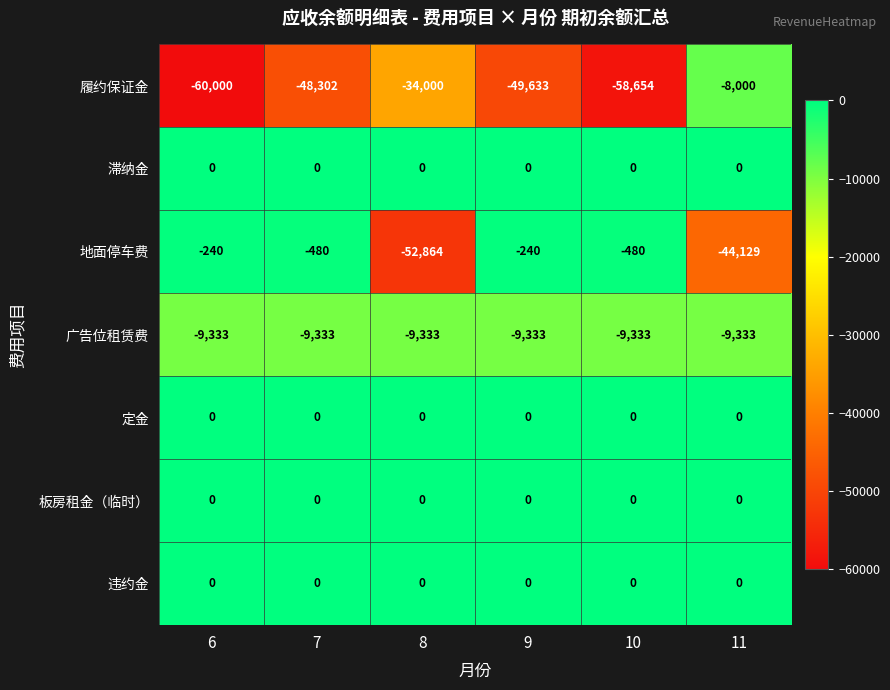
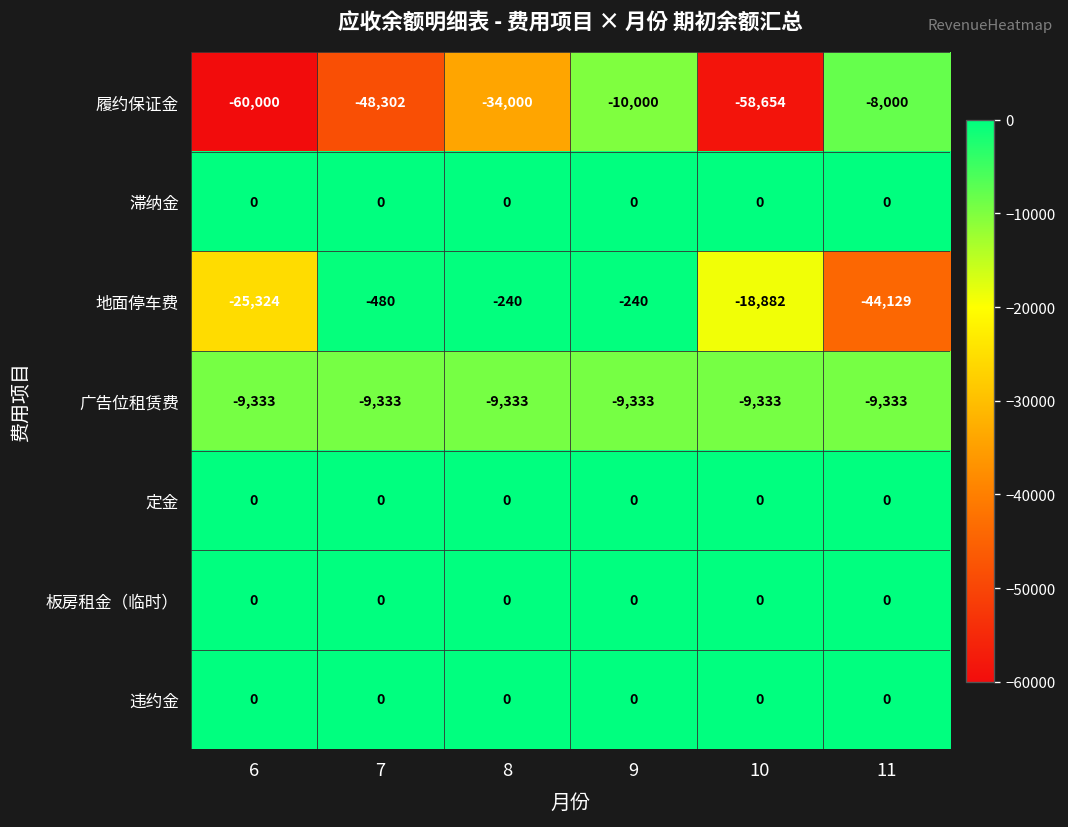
  {
    "履约保证金": {
      "6": "-60,000",
      "7": "-48,302",
      "8": "-34,000",
-     "9": "-49,633",
+     "9": "-10,000",
      "10": "-58,654",
      "11": "-8,000"
    },
    "滞纳金": {
      "6": "0",
      "7": "0",
      "8": "0",
      "9": "0",
      "10": "0",
      "11": "0"
    },
    "地面停车费": {
-     "6": "-240",
+     "6": "-25,324",
      "7": "-480",
-     "8": "-52,864",
+     "8": "-240",
      "9": "-240",
-     "10": "-480",
+     "10": "-18,882",
      "11": "-44,129"
    },
    "广告位租赁费": {
      "6": "-9,333",
      "7": "-9,333",
      "8": "-9,333",
      "9": "-9,333",
      "10": "-9,333",
      "11": "-9,333"
    },
    "定金": {
      "6": "0",
      "7": "0",
      "8": "0",
      "9": "0",
      "10": "0",
      "11": "0"
    },
    "板房租金（临时）": {
      "6": "0",
      "7": "0",
      "8": "0",
      "9": "0",
      "10": "0",
      "11": "0"
    },
    "违约金": {
      "6": "0",
      "7": "0",
      "8": "0",
      "9": "0",
      "10": "0",
      "11": "0"
    }
  }
